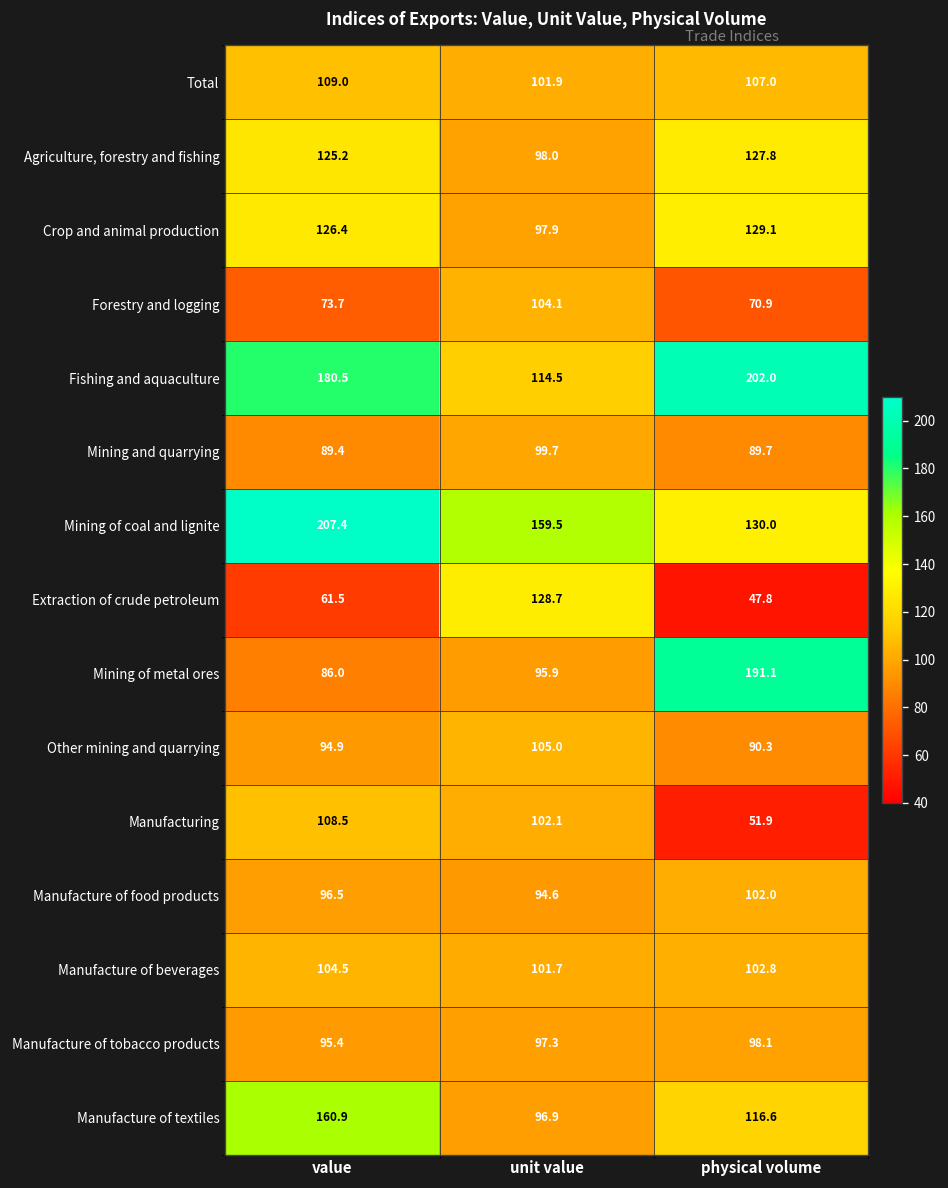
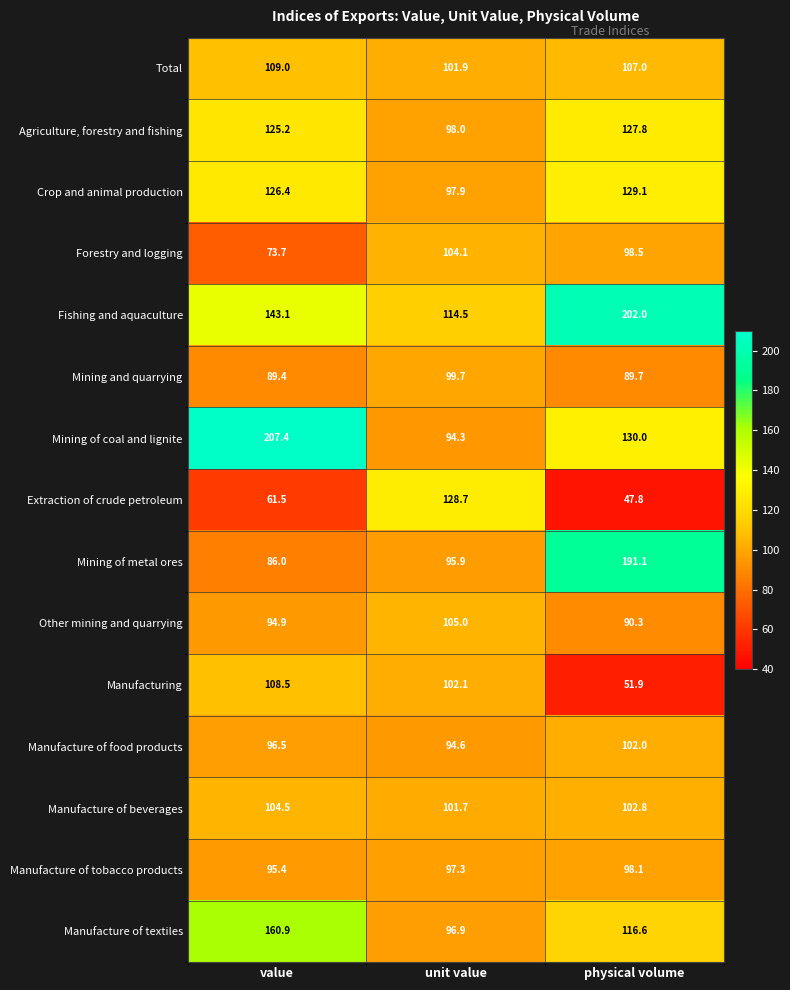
  {
    "Total": {
      "value": 109.0,
      "unit value": 101.9,
      "physical volume": 107.0
    },
    "Agriculture, forestry and fishing": {
      "value": 125.2,
      "unit value": 98.0,
      "physical volume": 127.8
    },
    "Crop and animal production": {
      "value": 126.4,
      "unit value": 97.9,
      "physical volume": 129.1
    },
    "Forestry and logging": {
      "value": 73.7,
      "unit value": 104.1,
-     "physical volume": 70.9
+     "physical volume": 98.5
    },
    "Fishing and aquaculture": {
-     "value": 180.5,
+     "value": 143.1,
      "unit value": 114.5,
      "physical volume": 202.0
    },
    "Mining and quarrying": {
      "value": 89.4,
      "unit value": 99.7,
      "physical volume": 89.7
    },
    "Mining of coal and lignite": {
      "value": 207.4,
-     "unit value": 159.5,
+     "unit value": 94.3,
      "physical volume": 130.0
    },
    "Extraction of crude petroleum": {
      "value": 61.5,
      "unit value": 128.7,
      "physical volume": 47.8
    },
    "Mining of metal ores": {
      "value": 86.0,
      "unit value": 95.9,
      "physical volume": 191.1
    },
    "Other mining and quarrying": {
      "value": 94.9,
      "unit value": 105.0,
      "physical volume": 90.3
    },
    "Manufacturing": {
      "value": 108.5,
      "unit value": 102.1,
      "physical volume": 51.9
    },
    "Manufacture of food products": {
      "value": 96.5,
      "unit value": 94.6,
      "physical volume": 102.0
    },
    "Manufacture of beverages": {
      "value": 104.5,
      "unit value": 101.7,
      "physical volume": 102.8
    },
    "Manufacture of tobacco products": {
      "value": 95.4,
      "unit value": 97.3,
      "physical volume": 98.1
    },
    "Manufacture of textiles": {
      "value": 160.9,
      "unit value": 96.9,
      "physical volume": 116.6
    }
  }
